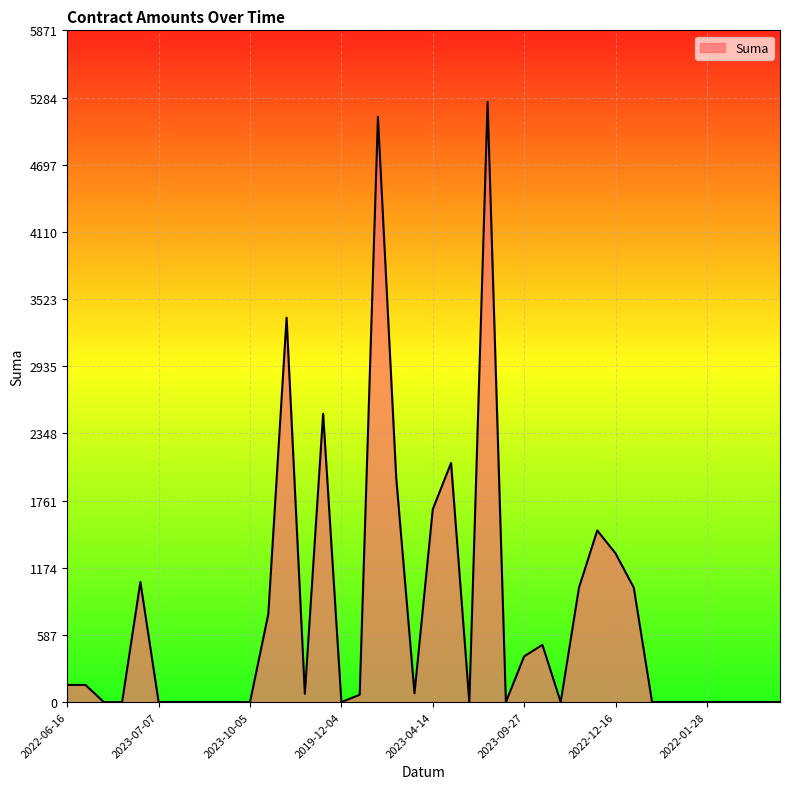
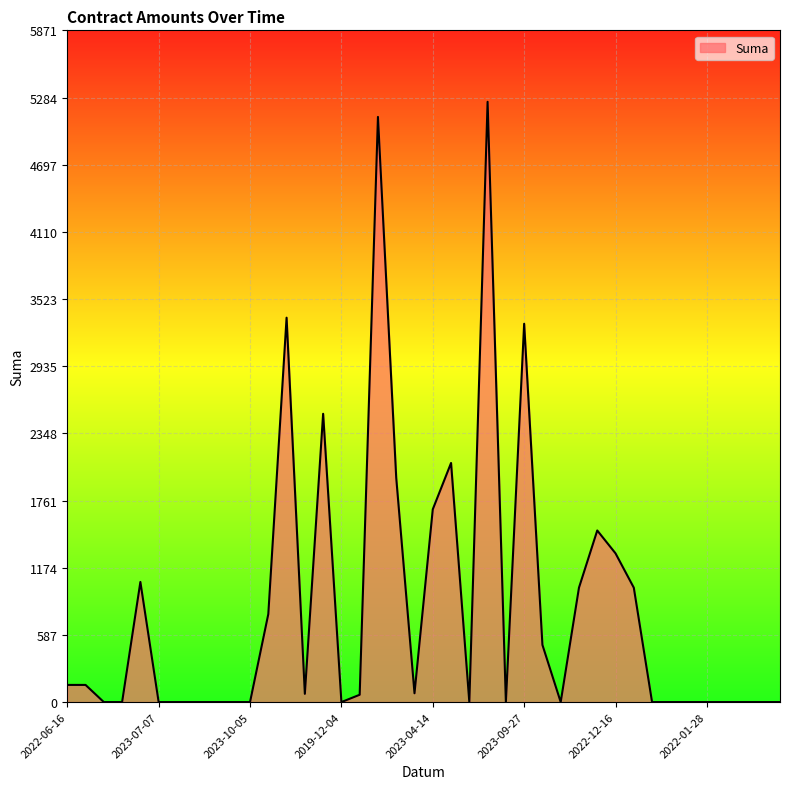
  {
    "2022-06-16": 150,
    "2023-07-07": 0,
    "2019-12-04": 0,
    "2023-04-14": 1690,
-   "2023-09-27": 400
+   "2023-09-27": 3310
  }
